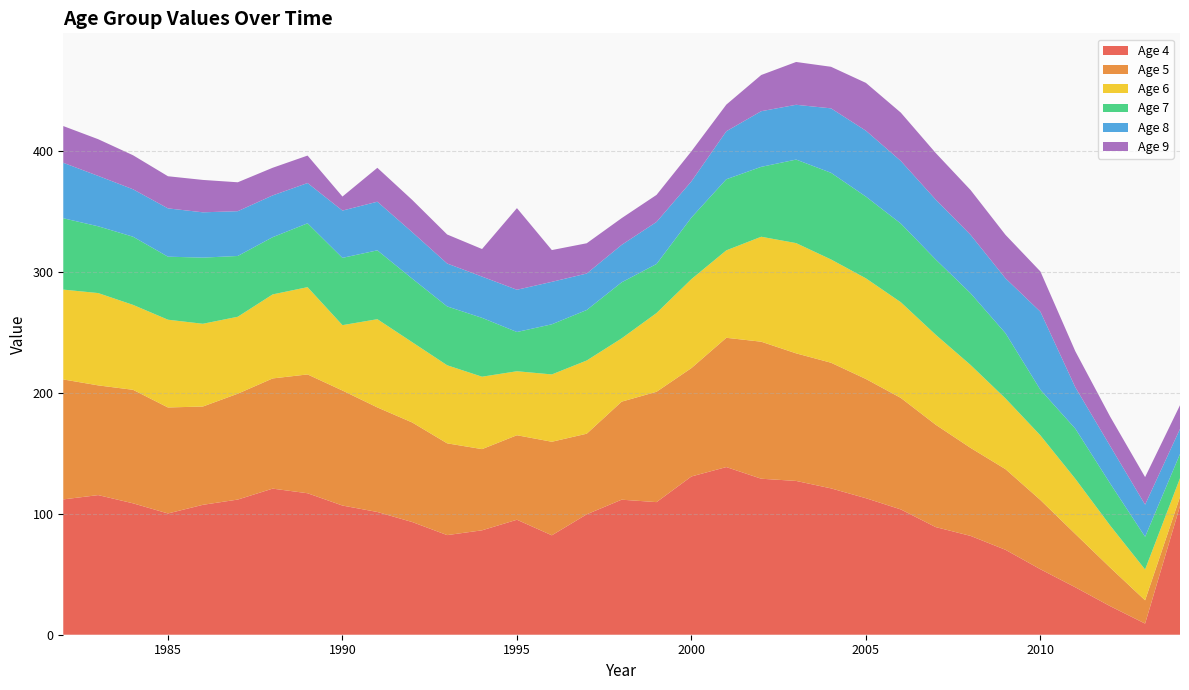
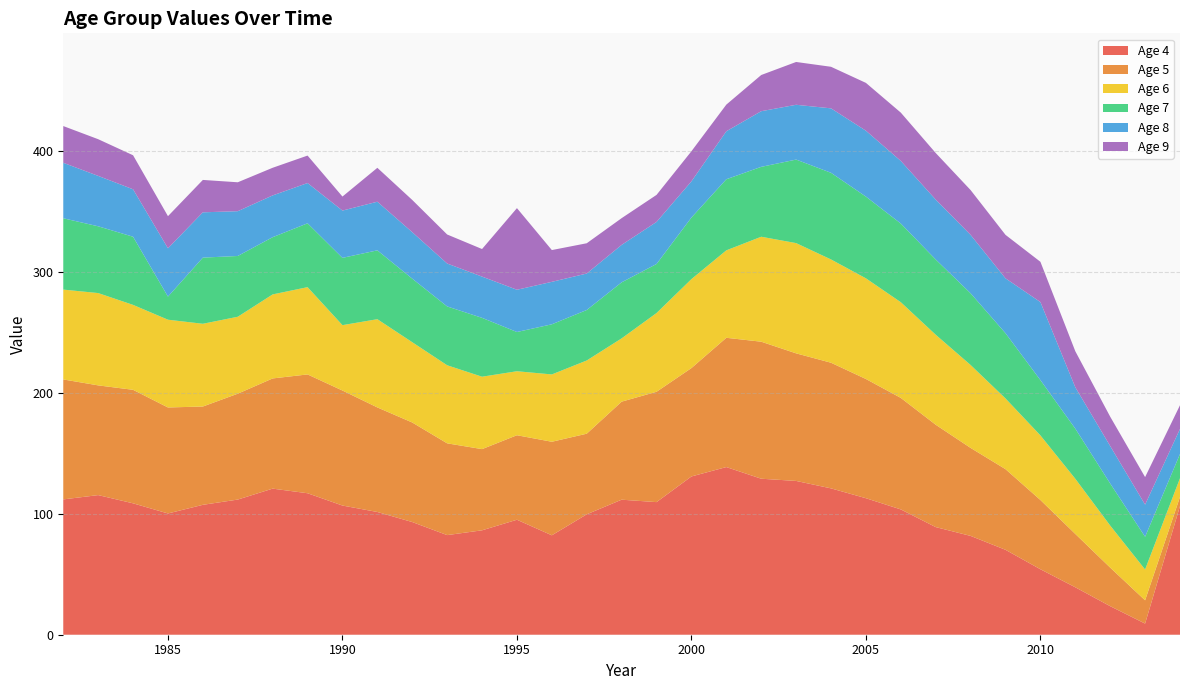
  {
    "Age 6": {
      "1985": 73,
      "1990": 54,
      "1995": 53,
      "2000": 74,
      "2005": 83,
      "2010": 53
    },
    "Age 7": {
-     "1985": 52,
+     "1985": 19,
      "1990": 56,
      "1995": 32,
      "2000": 51,
      "2005": 68,
-     "2010": 38
+     "2010": 46
    },
    "Age 8": {
      "1985": 40,
      "1990": 39,
      "1995": 35,
      "2000": 30,
      "2005": 54,
      "2010": 65
    },
    "Age 9": {
      "1985": 27,
      "1990": 12,
      "1995": 68,
      "2000": 25,
      "2005": 40,
      "2010": 33
    }
  }
